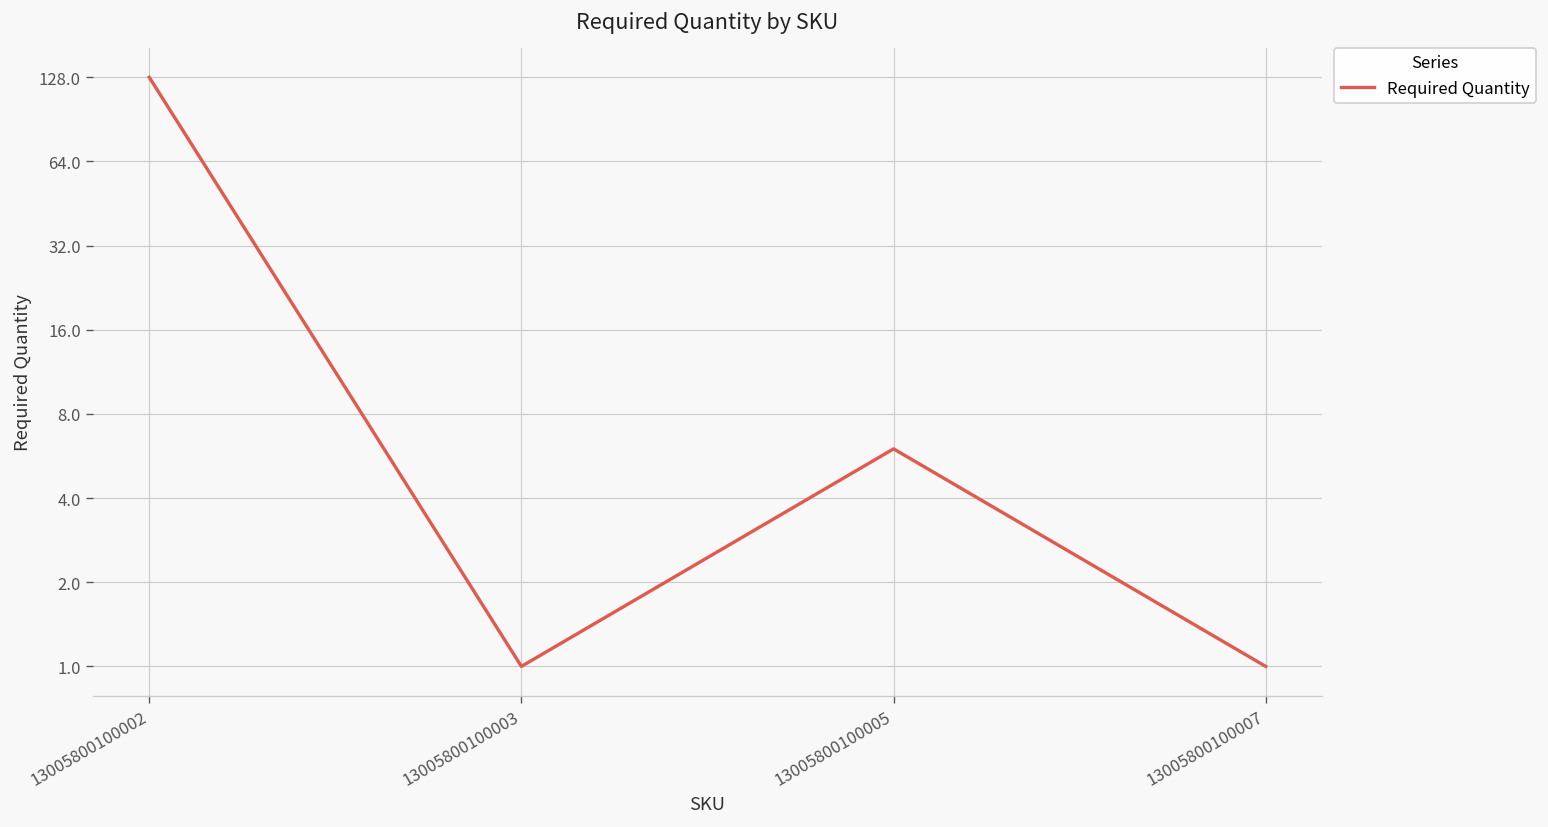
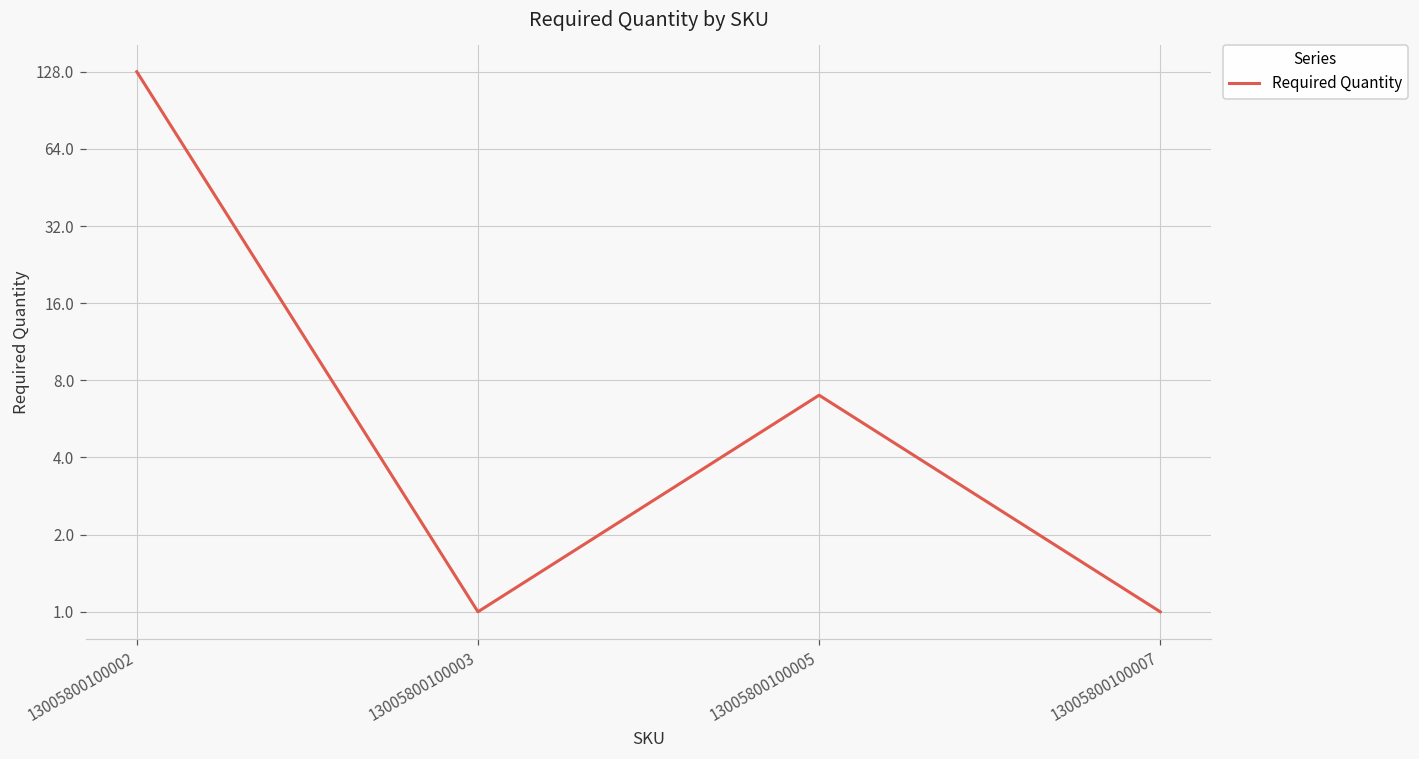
  {
    "13005800100002": 130,
    "13005800100003": 1,
-   "13005800100005": 6,
+   "13005800100005": 7,
    "13005800100007": 1
  }
